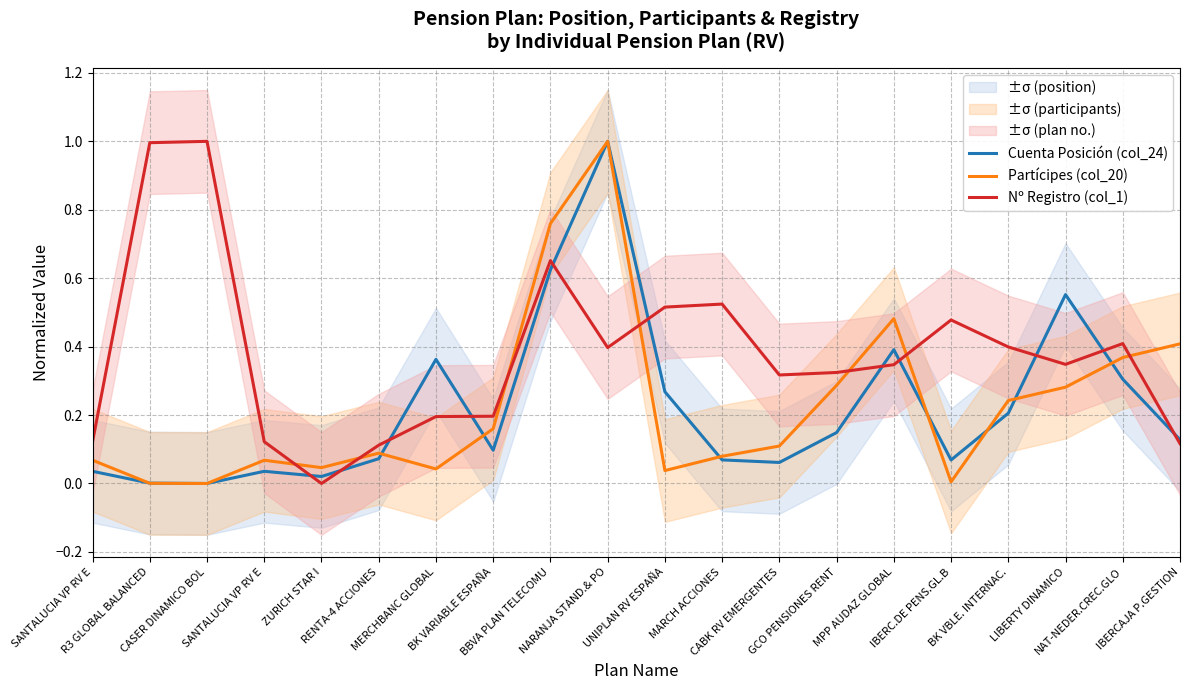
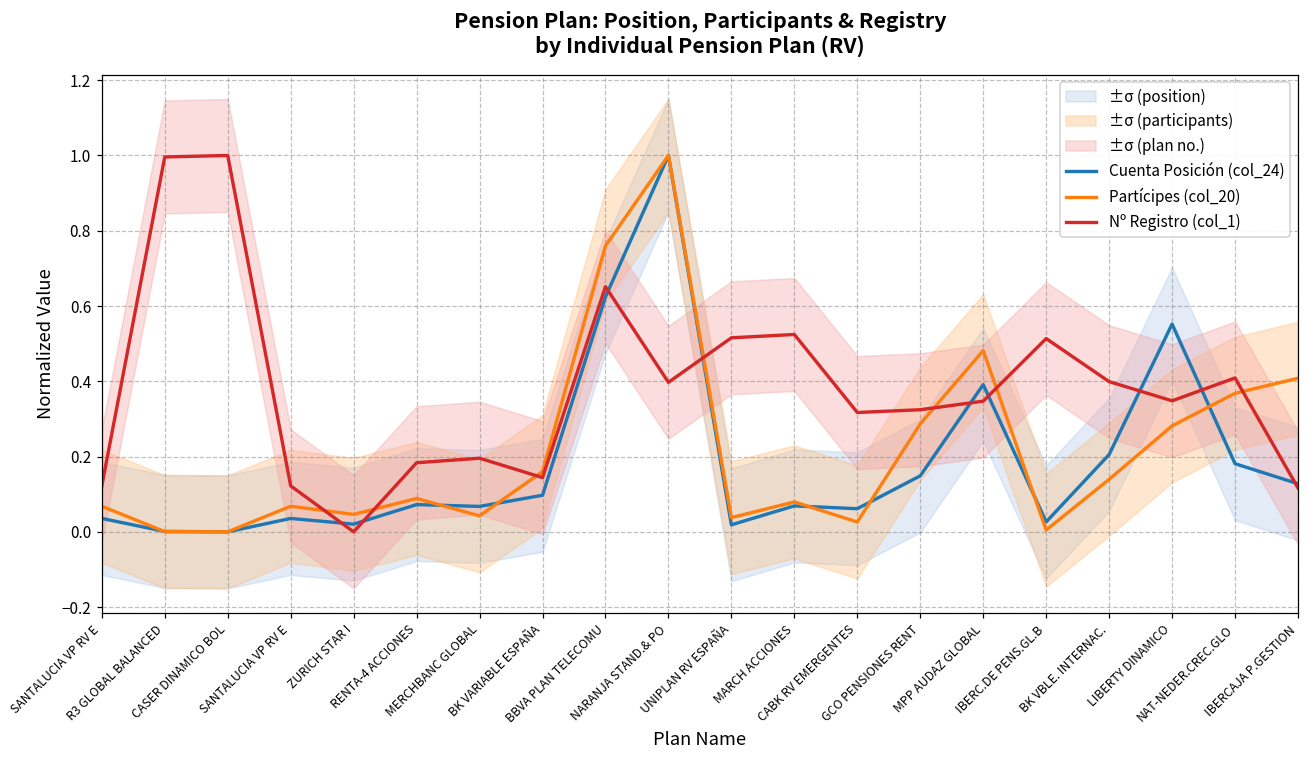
  {
    "Cuenta Posición (col_24)": {
      "ZURICH STAR I": 0.02,
      "RENTA-4 ACCIONES": 0.07,
-     "MERCHBANC GLOBAL": 0.36,
+     "MERCHBANC GLOBAL": 0.07,
      "BK VARIABLE ESPAÑA": 0.10,
      "BBVA PLAN TELECOMU": 0.62,
-     "UNIPLAN RV ESPAÑA": 0.27,
+     "UNIPLAN RV ESPAÑA": 0.02,
      "MARCH ACCIONES": 0.07,
      "CABK RV EMERGENTES": 0.06,
      "GCO PENSIONES RENT": 0.15,
      "MPP AUDAZ GLOBAL": 0.39,
-     "IBERC.DE PENS.GL.B": 0.07,
+     "IBERC.DE PENS.GL.B": 0.03,
      "BK VBLE. INTERNAC.": 0.21,
      "LIBERTY DINAMICO": 0.55,
-     "NAT-NEDER.CREC.GLO": 0.30,
+     "NAT-NEDER.CREC.GLO": 0.18,
      "IBERCAJA P.GESTION": 0.13
    },
    "Partícipes (col_20)": {
      "ZURICH STAR I": 0.05,
      "RENTA-4 ACCIONES": 0.09,
      "MERCHBANC GLOBAL": 0.04,
      "BK VARIABLE ESPAÑA": 0.16,
      "BBVA PLAN TELECOMU": 0.76,
      "UNIPLAN RV ESPAÑA": 0.04,
      "MARCH ACCIONES": 0.08,
-     "CABK RV EMERGENTES": 0.11,
+     "CABK RV EMERGENTES": 0.03,
      "GCO PENSIONES RENT": 0.29,
      "MPP AUDAZ GLOBAL": 0.48,
      "IBERC.DE PENS.GL.B": 0.00,
-     "BK VBLE. INTERNAC.": 0.24,
+     "BK VBLE. INTERNAC.": 0.14,
      "LIBERTY DINAMICO": 0.28,
      "NAT-NEDER.CREC.GLO": 0.37,
      "IBERCAJA P.GESTION": 0.41
    },
    "Nº Registro (col_1)": {
      "R3 GLOBAL BALANCED": 1.00,
      "CASER DINAMICO BOL": 1.00,
      "ZURICH STAR I": 0.00,
-     "RENTA-4 ACCIONES": 0.11,
-     "BK VARIABLE ESPAÑA": 0.20,
+     "RENTA-4 ACCIONES": 0.18,
+     "BK VARIABLE ESPAÑA": 0.14,
      "BBVA PLAN TELECOMU": 0.65,
      "NARANJA STAND.& PO": 0.40,
      "UNIPLAN RV ESPAÑA": 0.52,
      "MARCH ACCIONES": 0.52,
      "CABK RV EMERGENTES": 0.32,
      "GCO PENSIONES RENT": 0.32,
      "MPP AUDAZ GLOBAL": 0.35,
-     "IBERC.DE PENS.GL.B": 0.48,
+     "IBERC.DE PENS.GL.B": 0.51,
      "LIBERTY DINAMICO": 0.35,
      "NAT-NEDER.CREC.GLO": 0.41,
      "IBERCAJA P.GESTION": 0.12
    }
  }
